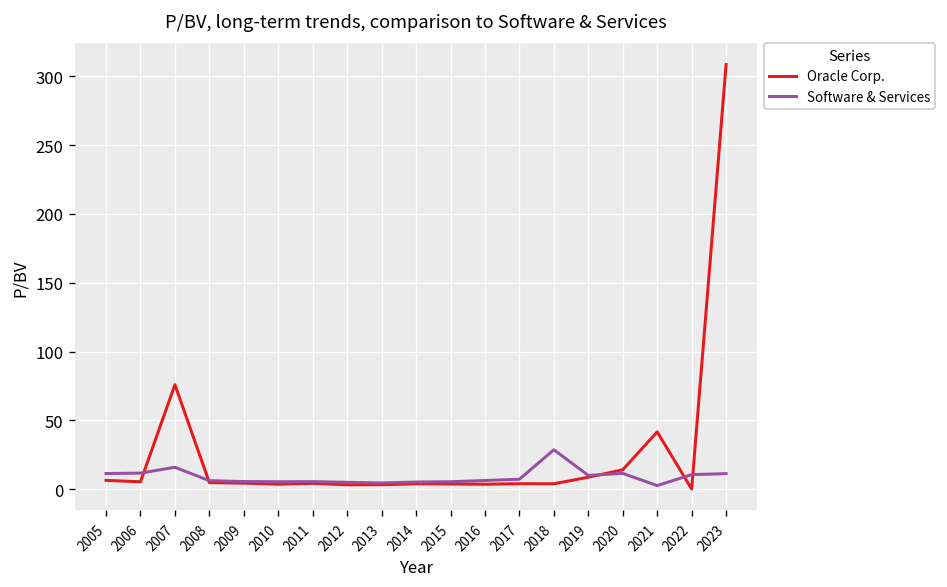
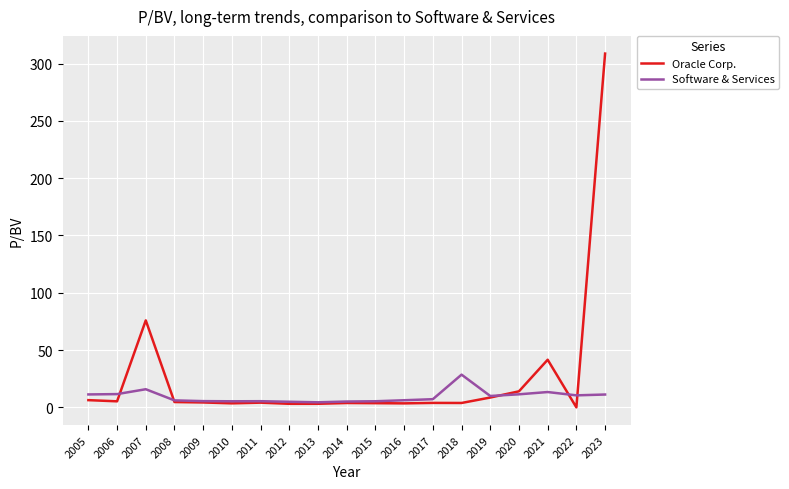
  {
    "Oracle Corp.": {
      "2005": 6,
      "2006": 5,
      "2007": 76,
      "2016": 3,
      "2017": 4,
      "2018": 4,
      "2020": 14,
      "2021": 42,
      "2022": 0,
      "2023": 309
    },
    "Software & Services": {
      "2005": 11,
      "2006": 12,
      "2007": 16,
      "2016": 6,
      "2017": 7,
      "2018": 29,
      "2020": 11,
-     "2021": 3,
+     "2021": 13,
      "2022": 10,
      "2023": 11
    }
  }
